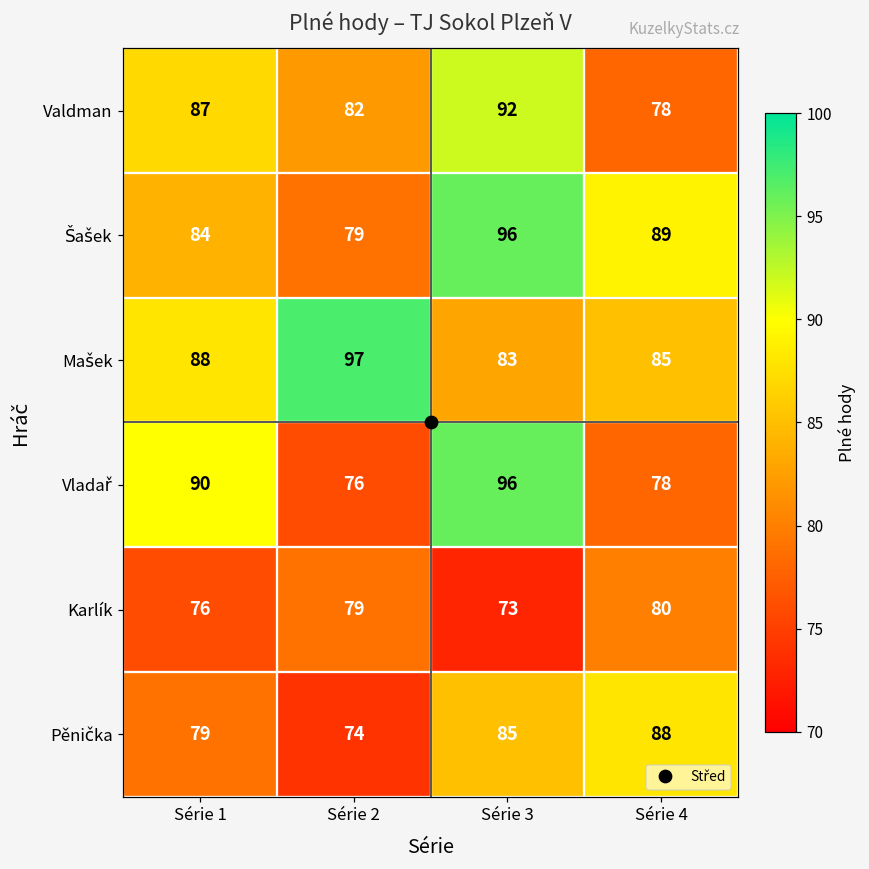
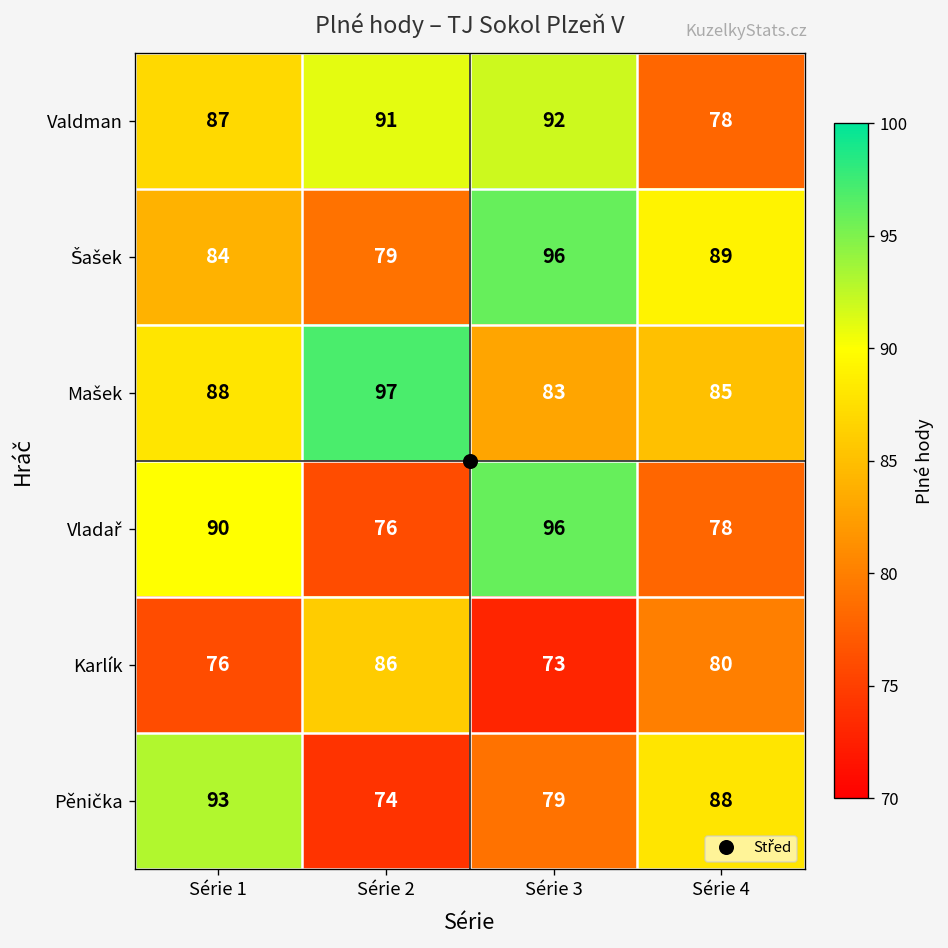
  {
    "Valdman": {
      "Série 1": 87,
-     "Série 2": 82,
+     "Série 2": 91,
      "Série 3": 92,
      "Série 4": 78
    },
    "Šašek": {
      "Série 1": 84,
      "Série 2": 79,
      "Série 3": 96,
      "Série 4": 89
    },
    "Mašek": {
      "Série 1": 88,
      "Série 2": 97,
      "Série 3": 83,
      "Série 4": 85
    },
    "Vladař": {
      "Série 1": 90,
      "Série 2": 76,
      "Série 3": 96,
      "Série 4": 78
    },
    "Karlík": {
      "Série 1": 76,
-     "Série 2": 79,
+     "Série 2": 86,
      "Série 3": 73,
      "Série 4": 80
    },
    "Pěnička": {
-     "Série 1": 79,
+     "Série 1": 93,
      "Série 2": 74,
-     "Série 3": 85,
+     "Série 3": 79,
      "Série 4": 88
    }
  }
